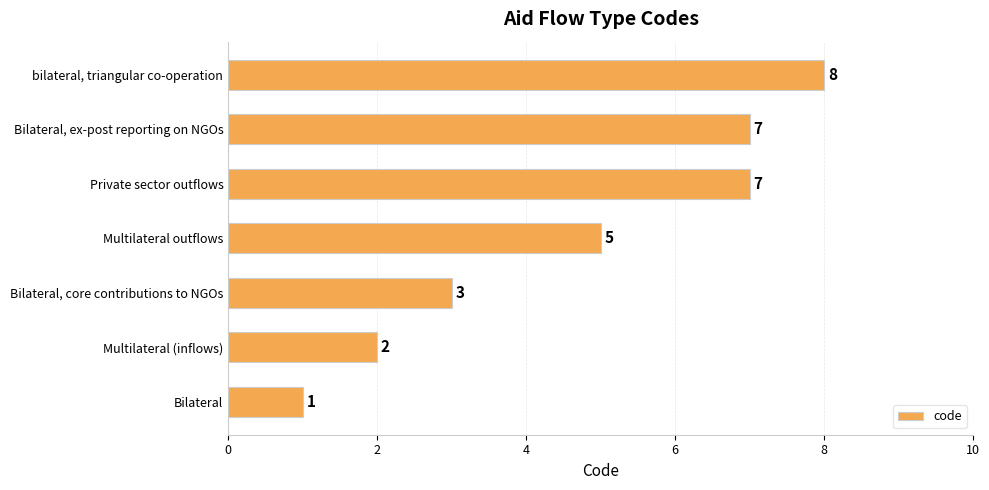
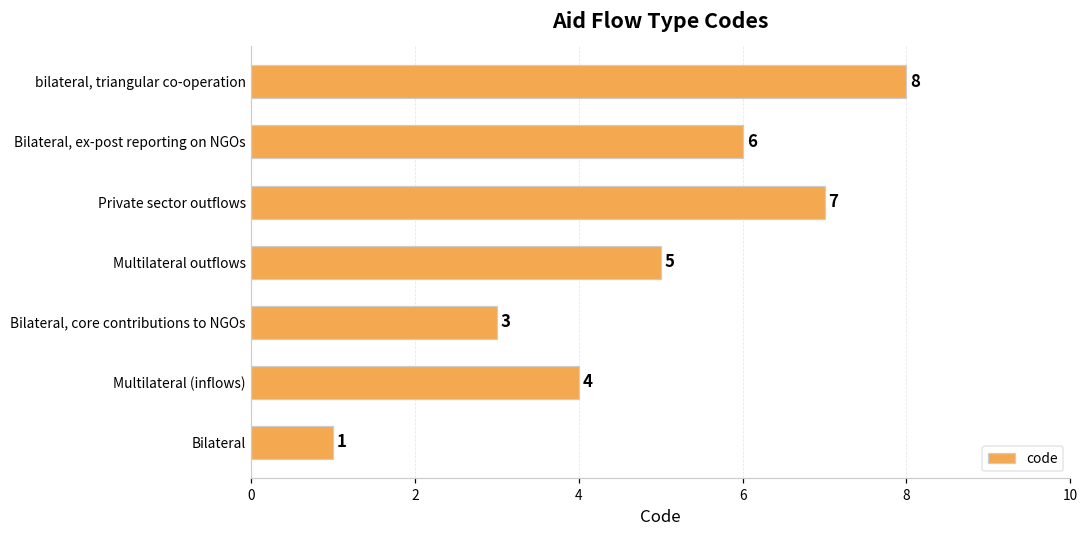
  {
    "bilateral, triangular co-operation": 8,
-   "Bilateral, ex-post reporting on NGOs": 7,
+   "Bilateral, ex-post reporting on NGOs": 6,
    "Private sector outflows": 7,
    "Multilateral outflows": 5,
    "Bilateral, core contributions to NGOs": 3,
-   "Multilateral (inflows)": 2,
+   "Multilateral (inflows)": 4,
    "Bilateral": 1
  }
